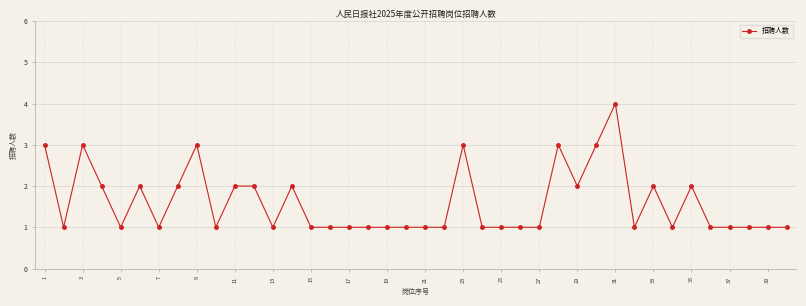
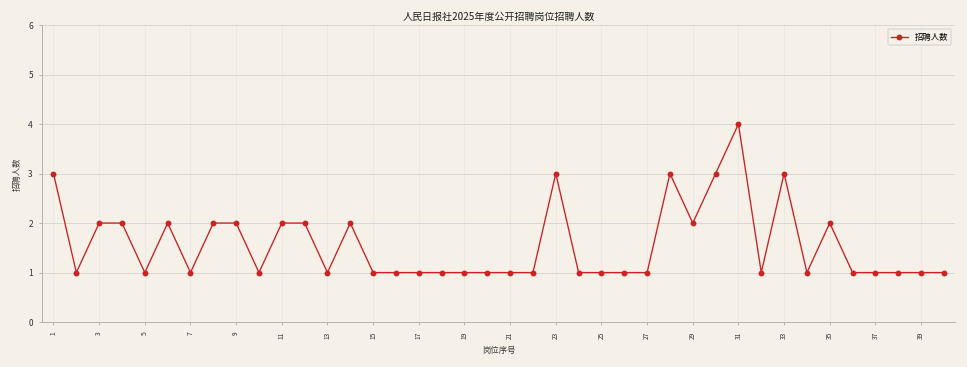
  {
    "1": 3,
-   "3": 3,
+   "3": 2,
    "5": 1,
    "7": 1,
-   "9": 3,
+   "9": 2,
    "11": 2,
    "13": 1,
    "15": 1,
    "17": 1,
    "19": 1,
    "21": 1,
    "23": 3,
    "25": 1,
    "27": 1,
    "29": 2,
    "31": 4,
-   "33": 2,
+   "33": 3,
    "35": 2,
    "37": 1,
    "39": 1
  }
